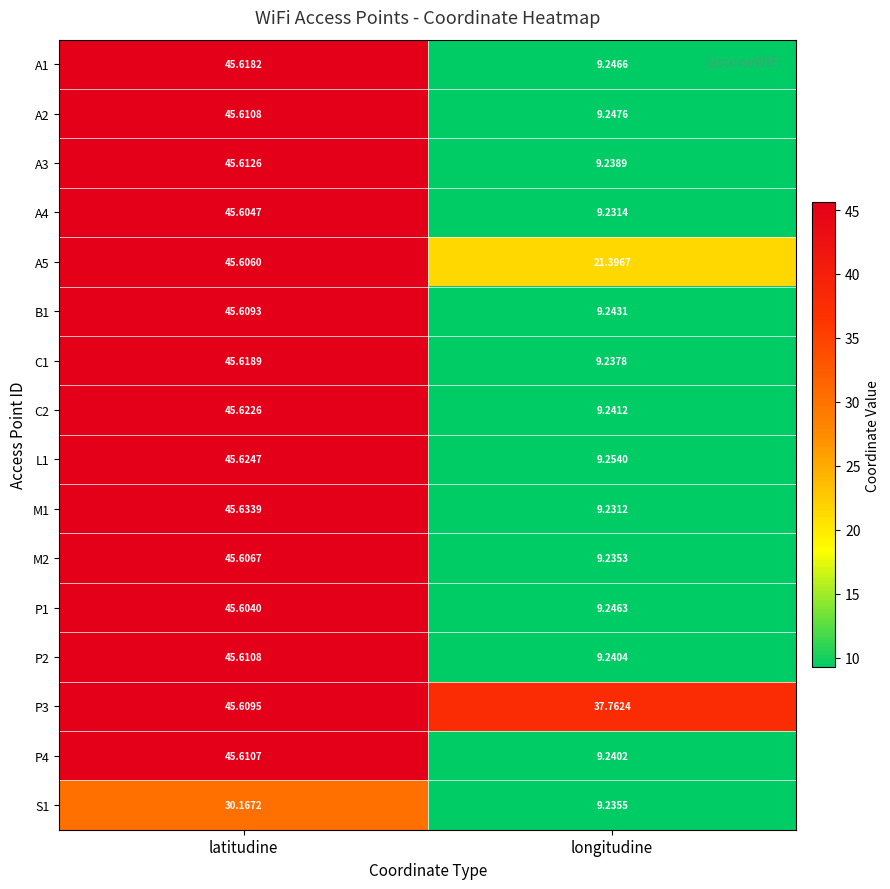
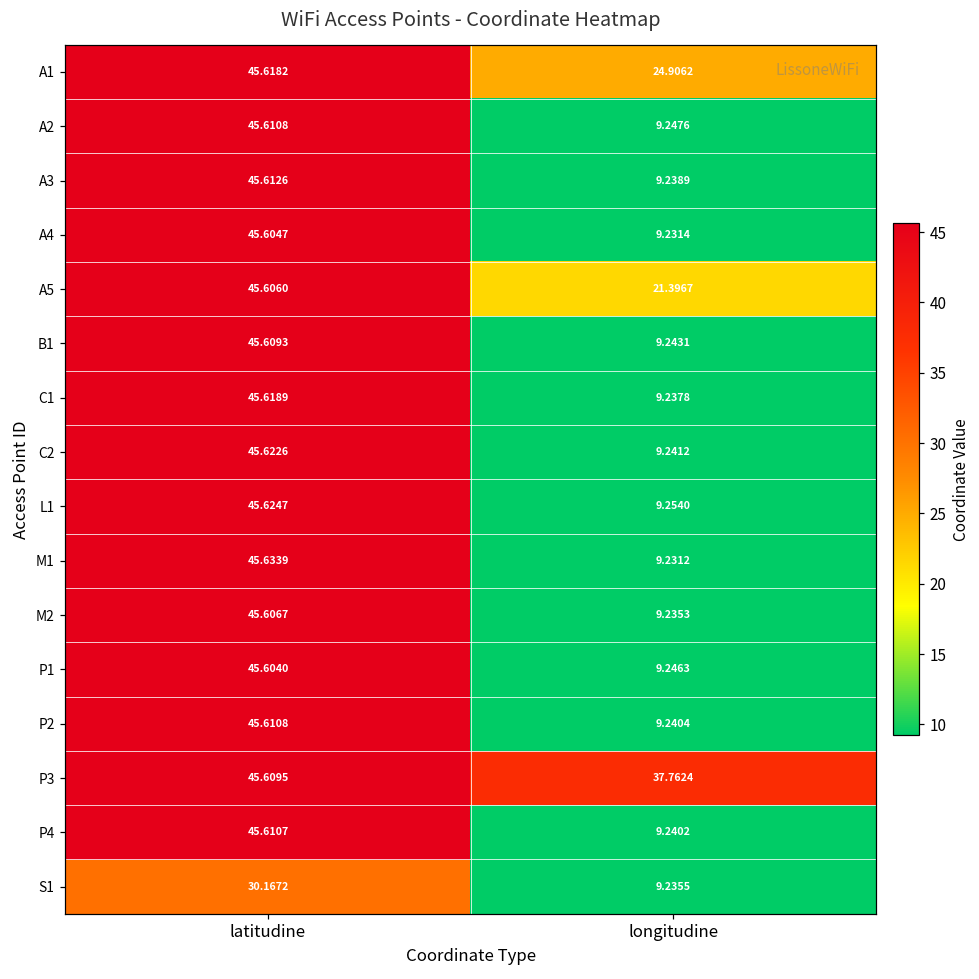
  {
    "A1": {
      "latitudine": 45.6182,
-     "longitudine": 9.2466
+     "longitudine": 24.9062
    },
    "A2": {
      "latitudine": 45.6108,
      "longitudine": 9.2476
    },
    "A3": {
      "latitudine": 45.6126,
      "longitudine": 9.2389
    },
    "A4": {
      "latitudine": 45.6047,
      "longitudine": 9.2314
    },
    "A5": {
      "latitudine": 45.6060,
      "longitudine": 21.3967
    },
    "B1": {
      "latitudine": 45.6093,
      "longitudine": 9.2431
    },
    "C1": {
      "latitudine": 45.6189,
      "longitudine": 9.2378
    },
    "C2": {
      "latitudine": 45.6226,
      "longitudine": 9.2412
    },
    "L1": {
      "latitudine": 45.6247,
      "longitudine": 9.2540
    },
    "M1": {
      "latitudine": 45.6339,
      "longitudine": 9.2312
    },
    "M2": {
      "latitudine": 45.6067,
      "longitudine": 9.2353
    },
    "P1": {
      "latitudine": 45.6040,
      "longitudine": 9.2463
    },
    "P2": {
      "latitudine": 45.6108,
      "longitudine": 9.2404
    },
    "P3": {
      "latitudine": 45.6095,
      "longitudine": 37.7624
    },
    "P4": {
      "latitudine": 45.6107,
      "longitudine": 9.2402
    },
    "S1": {
      "latitudine": 30.1672,
      "longitudine": 9.2355
    }
  }
